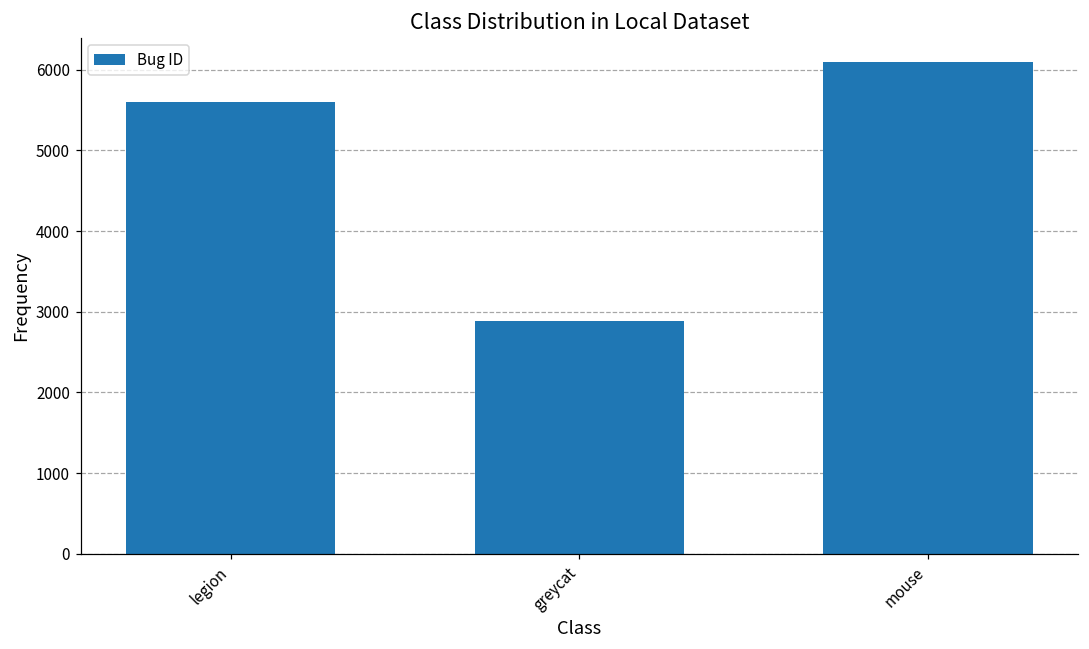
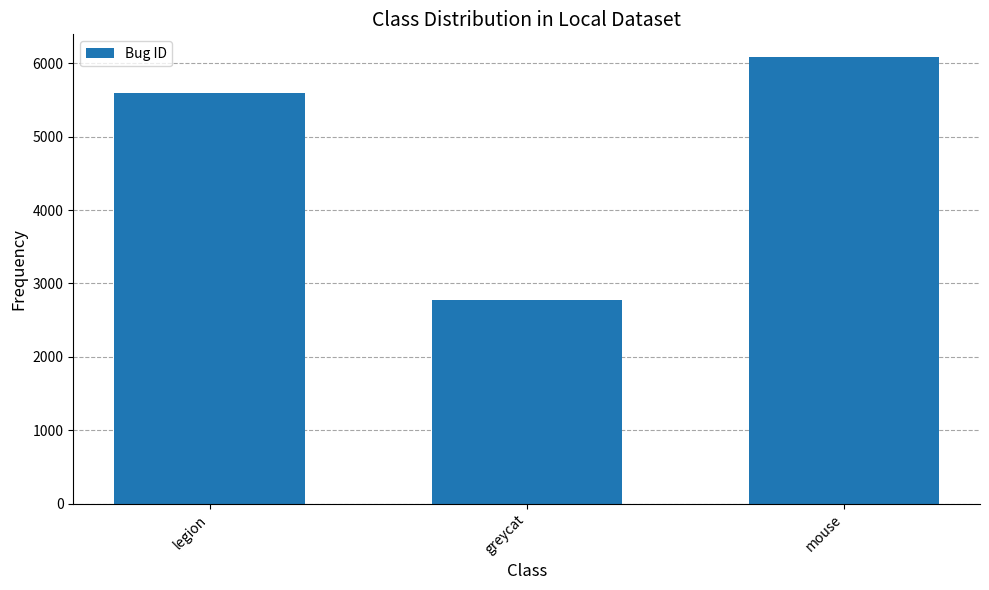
  {
    "legion": 5600,
-   "greycat": 2900,
+   "greycat": 2800,
    "mouse": 6100
  }
